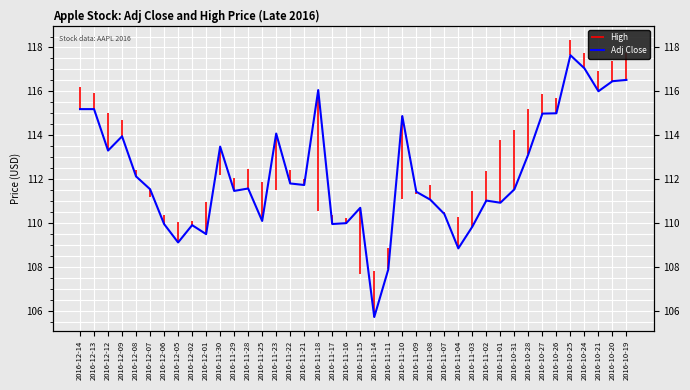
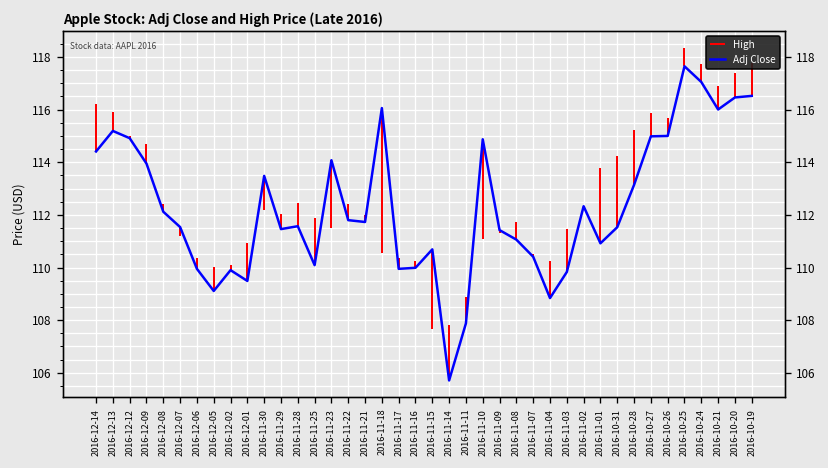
  {
-   "2016-12-14": 115.2,
+   "2016-12-14": 114.4,
    "2016-12-13": 115.2,
-   "2016-12-12": 113.3,
+   "2016-12-12": 114.9,
    "2016-12-09": 113.9,
    "2016-12-08": 112.1,
    "2016-12-07": 111.5,
    "2016-12-06": 109.9,
    "2016-12-05": 109.1,
    "2016-12-02": 109.9,
    "2016-12-01": 109.5,
    "2016-11-30": 113.5,
    "2016-11-29": 111.5,
    "2016-11-28": 111.6,
    "2016-11-25": 110.1,
    "2016-11-23": 114.1,
    "2016-11-22": 111.8,
    "2016-11-21": 111.7,
    "2016-11-18": 116.1,
    "2016-11-17": 109.9,
    "2016-11-16": 110.0,
    "2016-11-15": 110.7,
    "2016-11-14": 105.7,
    "2016-11-11": 107.9,
    "2016-11-10": 114.9,
    "2016-11-09": 111.4,
    "2016-11-08": 111.1,
    "2016-11-07": 110.4,
    "2016-11-04": 108.8,
    "2016-11-03": 109.8,
-   "2016-11-02": 111.0,
+   "2016-11-02": 112.3,
    "2016-11-01": 110.9,
    "2016-10-31": 111.5,
    "2016-10-28": 113.1,
    "2016-10-27": 115.0,
    "2016-10-26": 115.0,
    "2016-10-25": 117.6,
    "2016-10-24": 117.0,
    "2016-10-21": 116.0,
    "2016-10-20": 116.5,
    "2016-10-19": 116.5
  }
